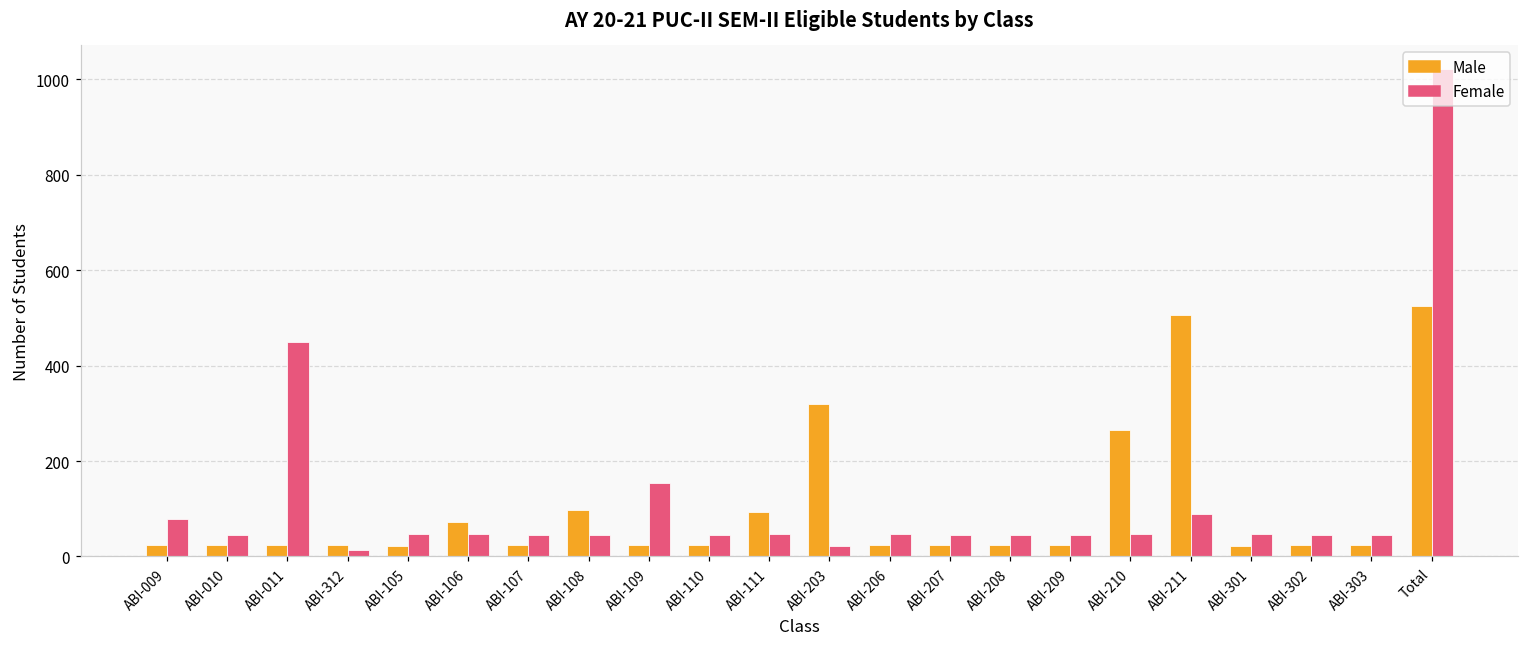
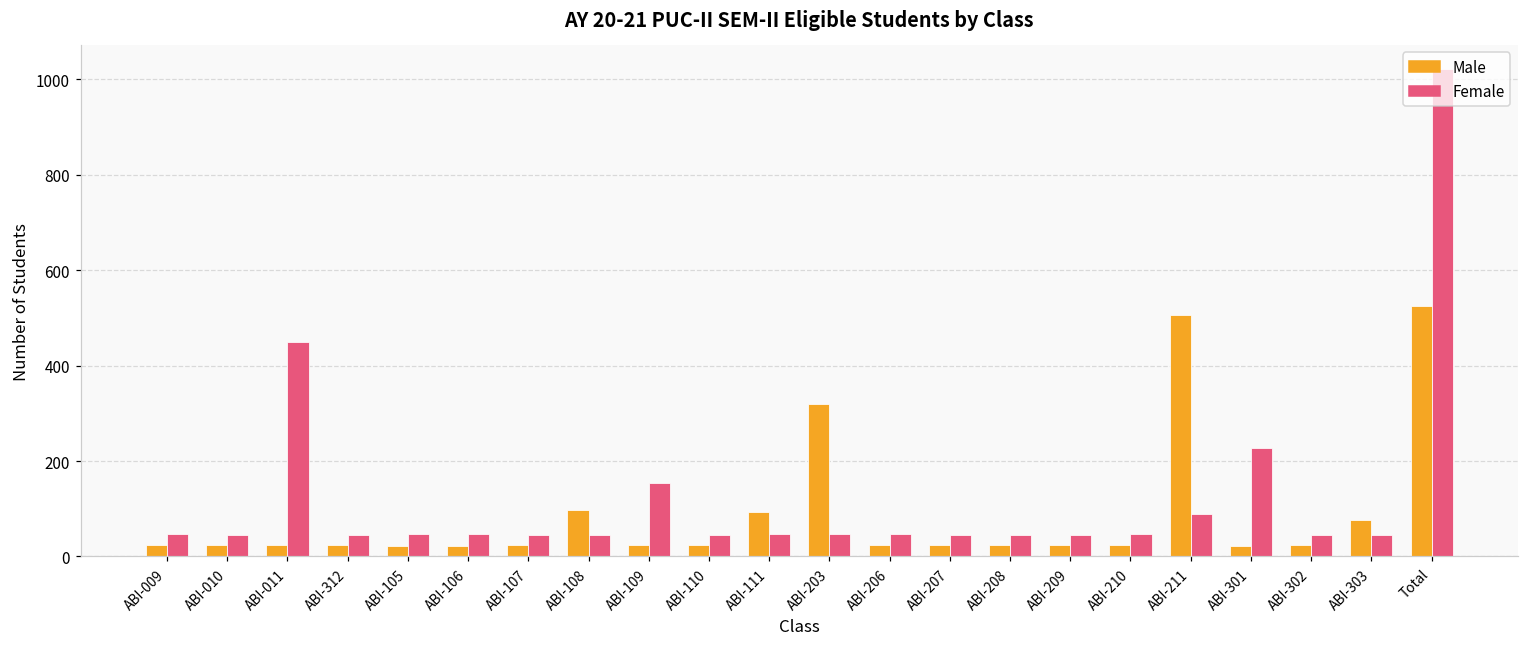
  {
    "Male": {
      "ABI-009": 20,
      "ABI-010": 20,
      "ABI-011": 20,
      "ABI-312": 20,
      "ABI-105": 20,
-     "ABI-106": 70,
+     "ABI-106": 20,
      "ABI-107": 20,
      "ABI-108": 100,
      "ABI-109": 20,
      "ABI-110": 20,
      "ABI-111": 90,
      "ABI-203": 320,
      "ABI-206": 20,
      "ABI-207": 20,
      "ABI-208": 20,
      "ABI-209": 20,
-     "ABI-210": 260,
+     "ABI-210": 20,
      "ABI-211": 510,
      "ABI-301": 20,
      "ABI-302": 20,
-     "ABI-303": 30,
+     "ABI-303": 80,
      "Total": 520
    },
    "Female": {
-     "ABI-009": 80,
+     "ABI-009": 50,
      "ABI-010": 50,
      "ABI-011": 450,
-     "ABI-312": 10,
+     "ABI-312": 50,
      "ABI-105": 50,
      "ABI-106": 50,
      "ABI-107": 50,
      "ABI-108": 50,
      "ABI-109": 150,
      "ABI-110": 50,
      "ABI-111": 50,
-     "ABI-203": 20,
+     "ABI-203": 50,
      "ABI-206": 50,
      "ABI-207": 50,
      "ABI-208": 50,
      "ABI-209": 50,
      "ABI-210": 50,
      "ABI-211": 90,
-     "ABI-301": 50,
+     "ABI-301": 230,
      "ABI-302": 50,
      "ABI-303": 50
    }
  }
